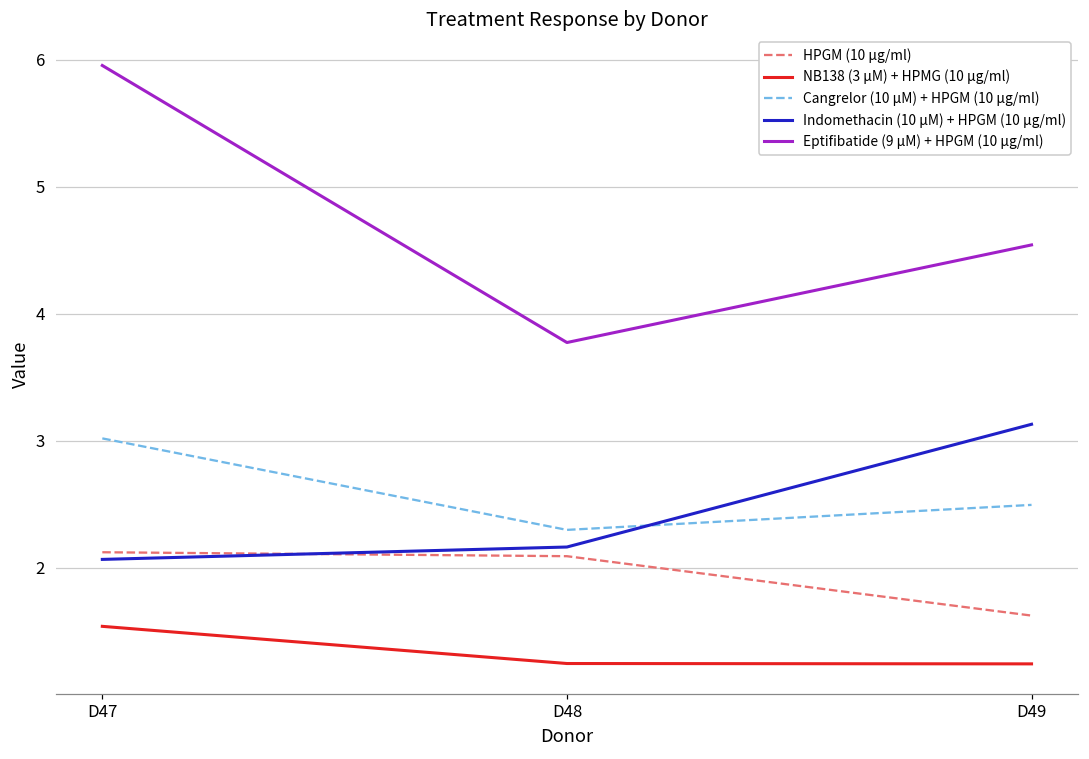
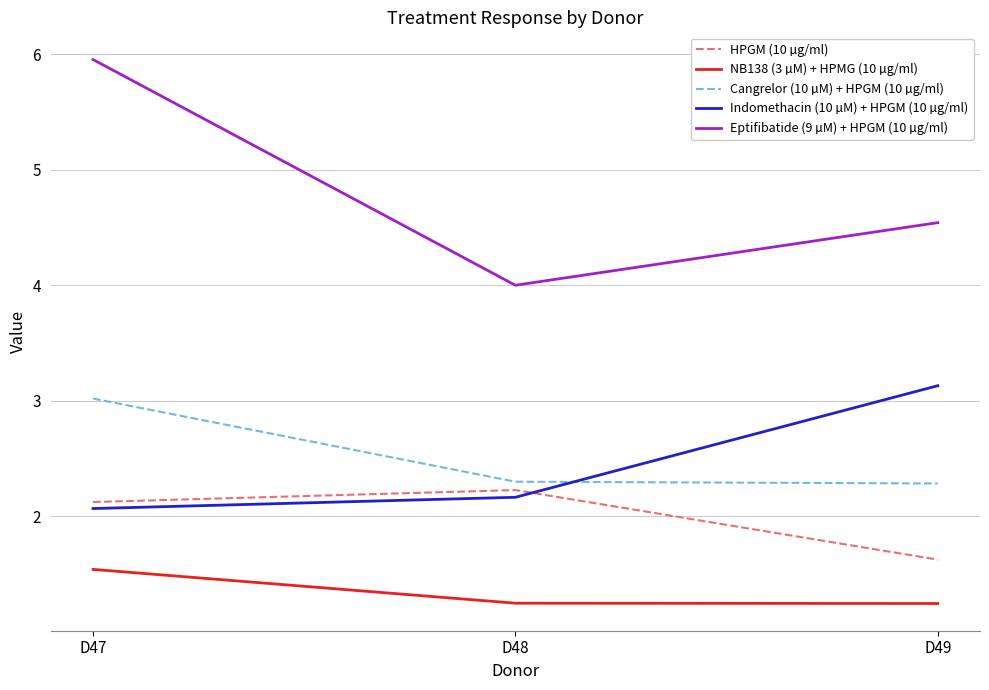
  {
    "HPGM (10 µg/ml)": {
      "D47": 2.12,
-     "D48": 2.09,
+     "D48": 2.23,
      "D49": 1.62
    },
    "NB138 (3 µM) + HPMG (10 µg/ml)": {
      "D47": 1.54,
      "D48": 1.25,
      "D49": 1.24
    },
    "Cangrelor (10 µM) + HPGM (10 µg/ml)": {
      "D47": 3.02,
      "D48": 2.30,
-     "D49": 2.49
+     "D49": 2.28
    },
    "Indomethacin (10 µM) + HPGM (10 µg/ml)": {
      "D47": 2.07,
      "D48": 2.16,
      "D49": 3.13
    },
    "Eptifibatide (9 µM) + HPGM (10 µg/ml)": {
      "D47": 5.95,
-     "D48": 3.77,
+     "D48": 4.00,
      "D49": 4.54
    }
  }
